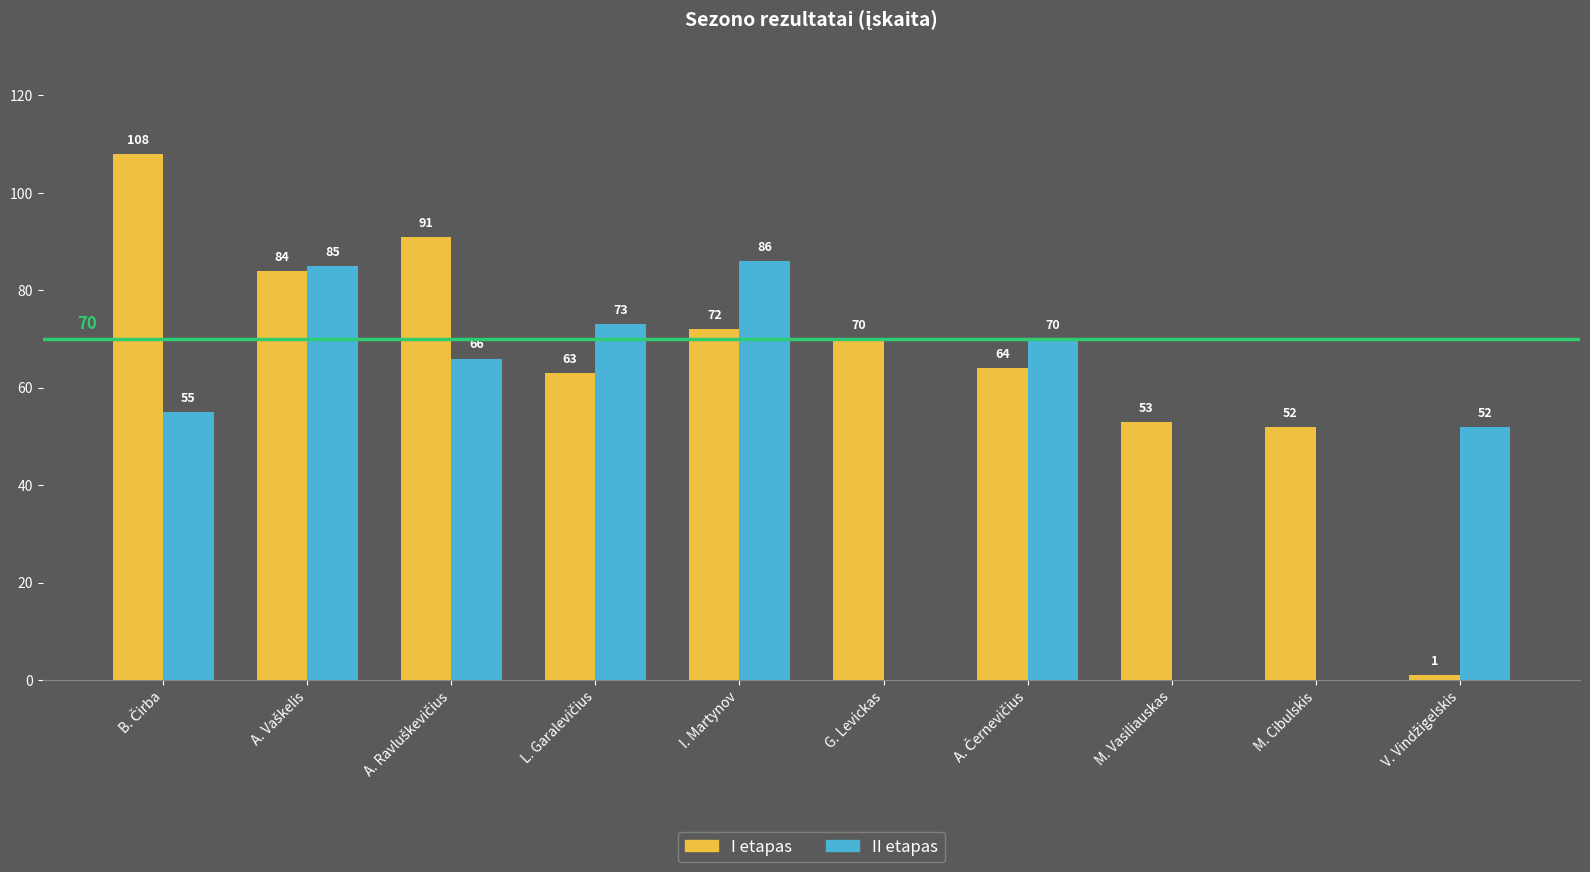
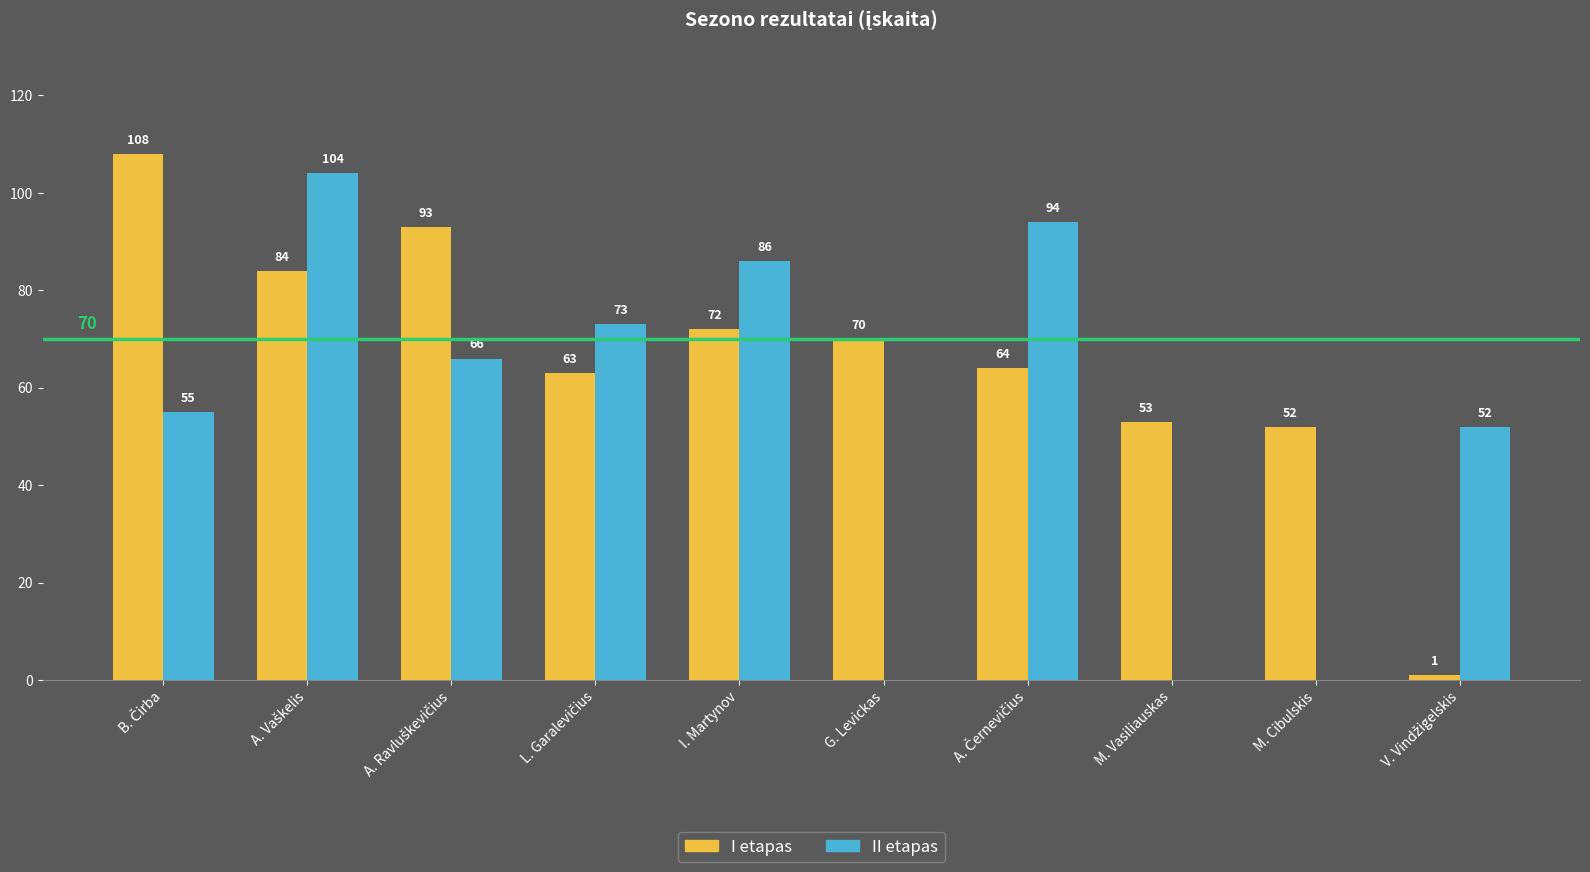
  {
    "I etapas": {
      "B. Čirba": 108,
      "A. Vaškelis": 84,
-     "A. Ravluškevičius": 91,
+     "A. Ravluškevičius": 93,
      "L. Garalevičius": 63,
      "I. Martynov": 72,
      "G. Levickas": 70,
      "A. Černevičius": 64,
      "M. Vasiliauskas": 53,
      "M. Cibulskis": 52,
      "V. Vindžigelskis": 1
    },
    "II etapas": {
      "B. Čirba": 55,
-     "A. Vaškelis": 85,
+     "A. Vaškelis": 104,
      "A. Ravluškevičius": 66,
      "L. Garalevičius": 73,
      "I. Martynov": 86,
-     "A. Černevičius": 70,
+     "A. Černevičius": 94,
      "V. Vindžigelskis": 52
    }
  }
